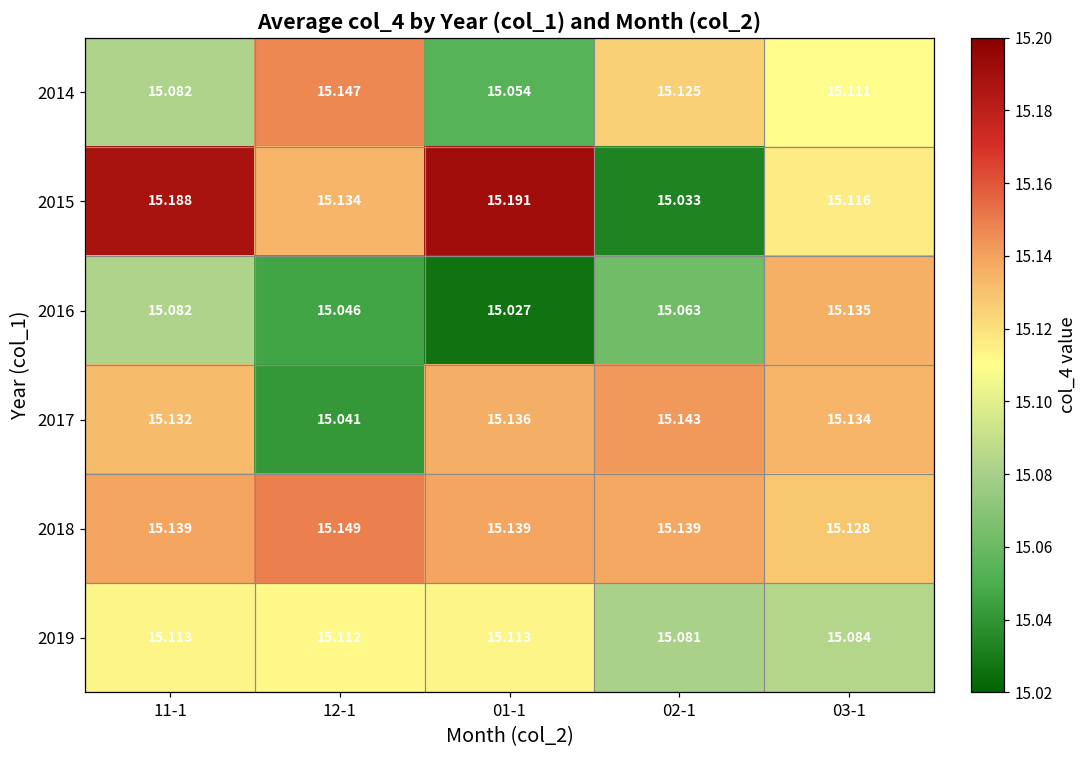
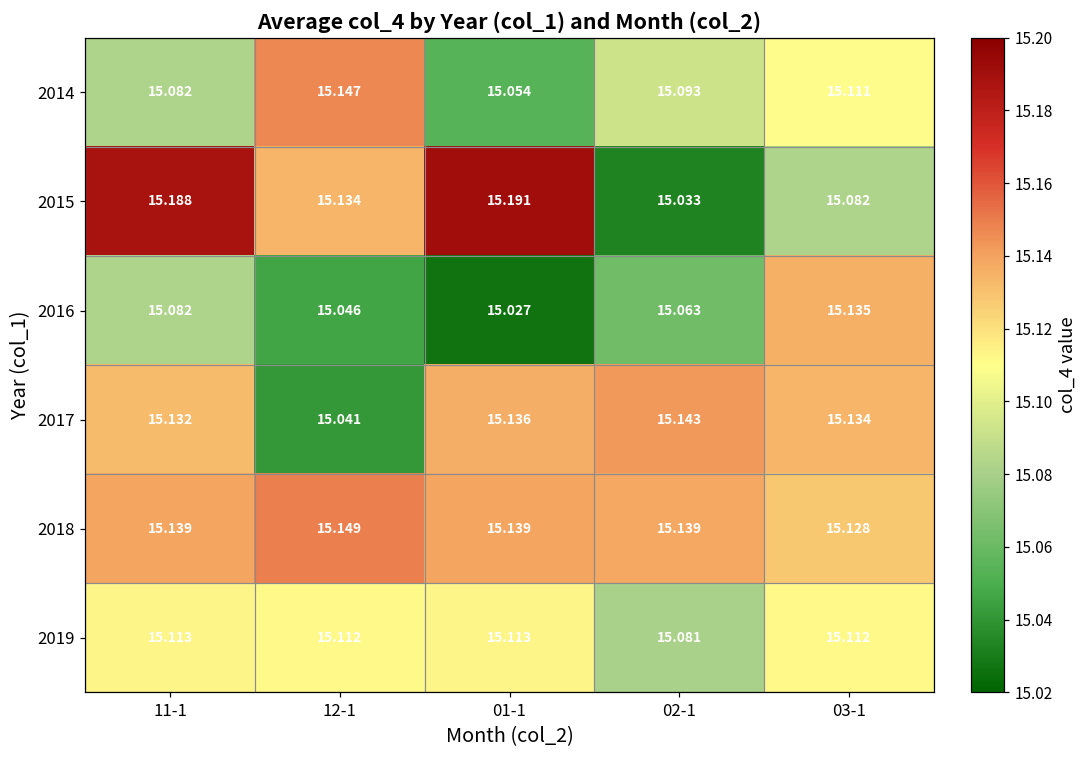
  {
    "2014": {
      "11-1": 15.082,
      "12-1": 15.147,
      "01-1": 15.054,
-     "02-1": 15.125,
+     "02-1": 15.093,
      "03-1": 15.111
    },
    "2015": {
      "11-1": 15.188,
      "12-1": 15.134,
      "01-1": 15.191,
      "02-1": 15.033,
-     "03-1": 15.116
+     "03-1": 15.082
    },
    "2016": {
      "11-1": 15.082,
      "12-1": 15.046,
      "01-1": 15.027,
      "02-1": 15.063,
      "03-1": 15.135
    },
    "2017": {
      "11-1": 15.132,
      "12-1": 15.041,
      "01-1": 15.136,
      "02-1": 15.143,
      "03-1": 15.134
    },
    "2018": {
      "11-1": 15.139,
      "12-1": 15.149,
      "01-1": 15.139,
      "02-1": 15.139,
      "03-1": 15.128
    },
    "2019": {
      "11-1": 15.113,
      "12-1": 15.112,
      "01-1": 15.113,
      "02-1": 15.081,
-     "03-1": 15.084
+     "03-1": 15.112
    }
  }
